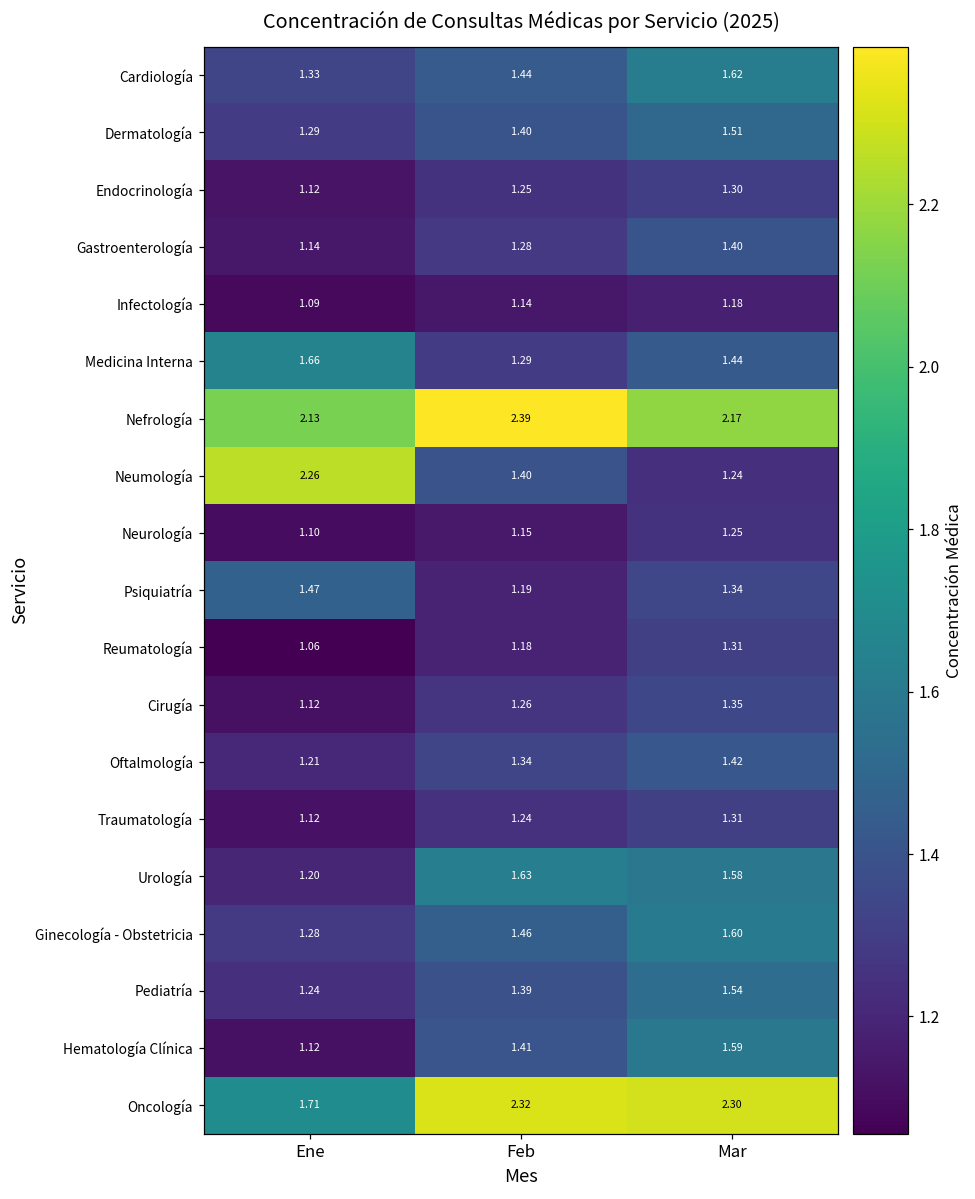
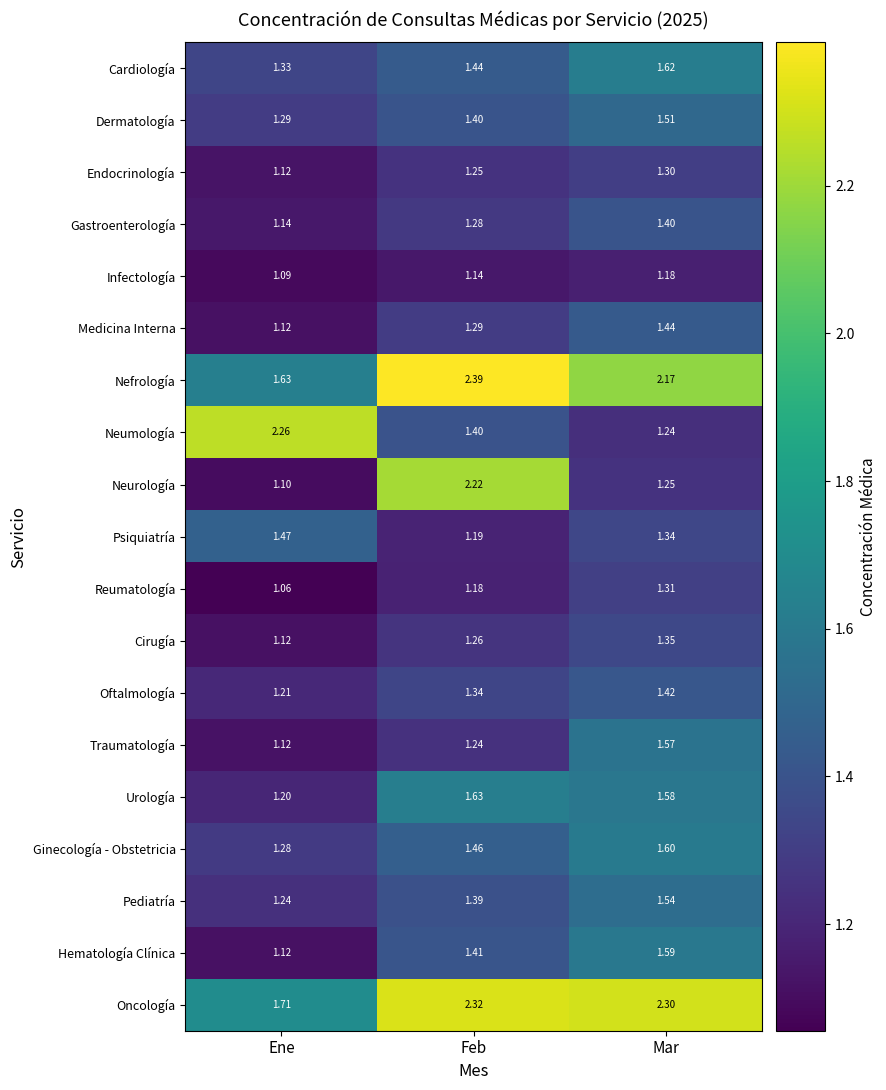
  {
    "Cardiología": {
      "Ene": 1.33,
      "Feb": 1.44,
      "Mar": 1.62
    },
    "Dermatología": {
      "Ene": 1.29,
      "Feb": 1.40,
      "Mar": 1.51
    },
    "Endocrinología": {
      "Ene": 1.12,
      "Feb": 1.25,
      "Mar": 1.30
    },
    "Gastroenterología": {
      "Ene": 1.14,
      "Feb": 1.28,
      "Mar": 1.40
    },
    "Infectología": {
      "Ene": 1.09,
      "Feb": 1.14,
      "Mar": 1.18
    },
    "Medicina Interna": {
-     "Ene": 1.66,
+     "Ene": 1.12,
      "Feb": 1.29,
      "Mar": 1.44
    },
    "Nefrología": {
-     "Ene": 2.13,
+     "Ene": 1.63,
      "Feb": 2.39,
      "Mar": 2.17
    },
    "Neumología": {
      "Ene": 2.26,
      "Feb": 1.40,
      "Mar": 1.24
    },
    "Neurología": {
      "Ene": 1.10,
-     "Feb": 1.15,
+     "Feb": 2.22,
      "Mar": 1.25
    },
    "Psiquiatría": {
      "Ene": 1.47,
      "Feb": 1.19,
      "Mar": 1.34
    },
    "Reumatología": {
      "Ene": 1.06,
      "Feb": 1.18,
      "Mar": 1.31
    },
    "Cirugía": {
      "Ene": 1.12,
      "Feb": 1.26,
      "Mar": 1.35
    },
    "Oftalmología": {
      "Ene": 1.21,
      "Feb": 1.34,
      "Mar": 1.42
    },
    "Traumatología": {
      "Ene": 1.12,
      "Feb": 1.24,
-     "Mar": 1.31
+     "Mar": 1.57
    },
    "Urología": {
      "Ene": 1.20,
      "Feb": 1.63,
      "Mar": 1.58
    },
    "Ginecología - Obstetricia": {
      "Ene": 1.28,
      "Feb": 1.46,
      "Mar": 1.60
    },
    "Pediatría": {
      "Ene": 1.24,
      "Feb": 1.39,
      "Mar": 1.54
    },
    "Hematología Clínica": {
      "Ene": 1.12,
      "Feb": 1.41,
      "Mar": 1.59
    },
    "Oncología": {
      "Ene": 1.71,
      "Feb": 2.32,
      "Mar": 2.30
    }
  }
